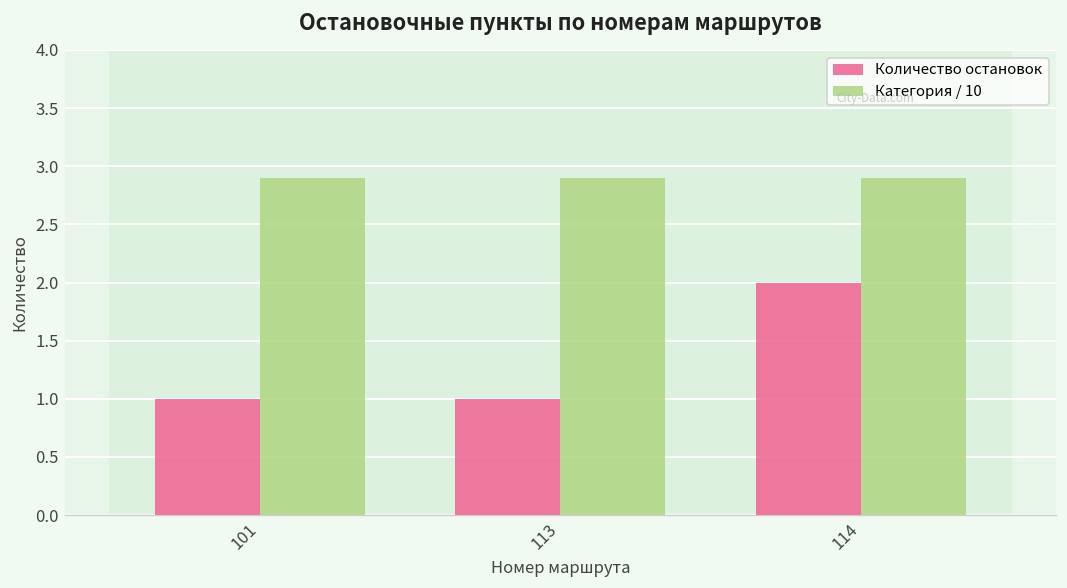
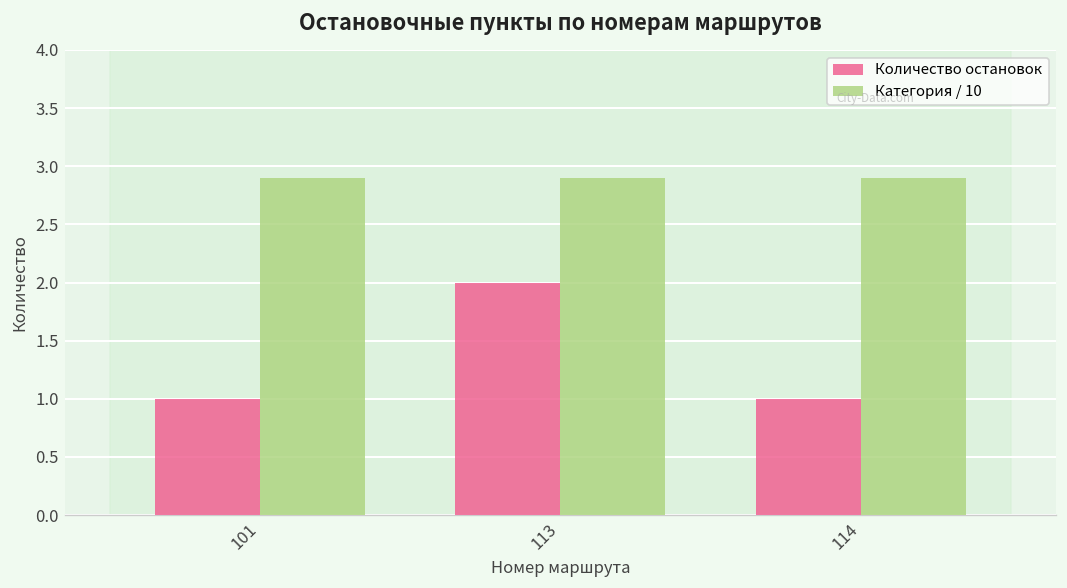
  {
    "Количество остановок": {
      "101": 1,
-     "113": 1,
-     "114": 2
+     "113": 2,
+     "114": 1
    },
    "Категория / 10": {
      "101": 2.9,
      "113": 2.9,
      "114": 2.9
    }
  }
